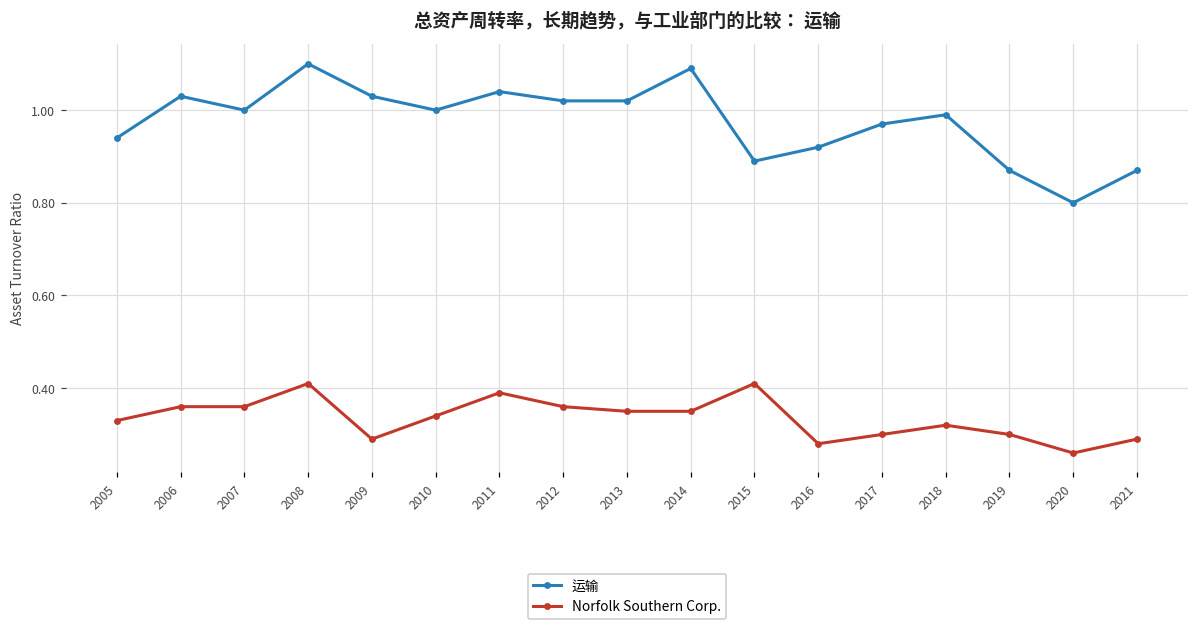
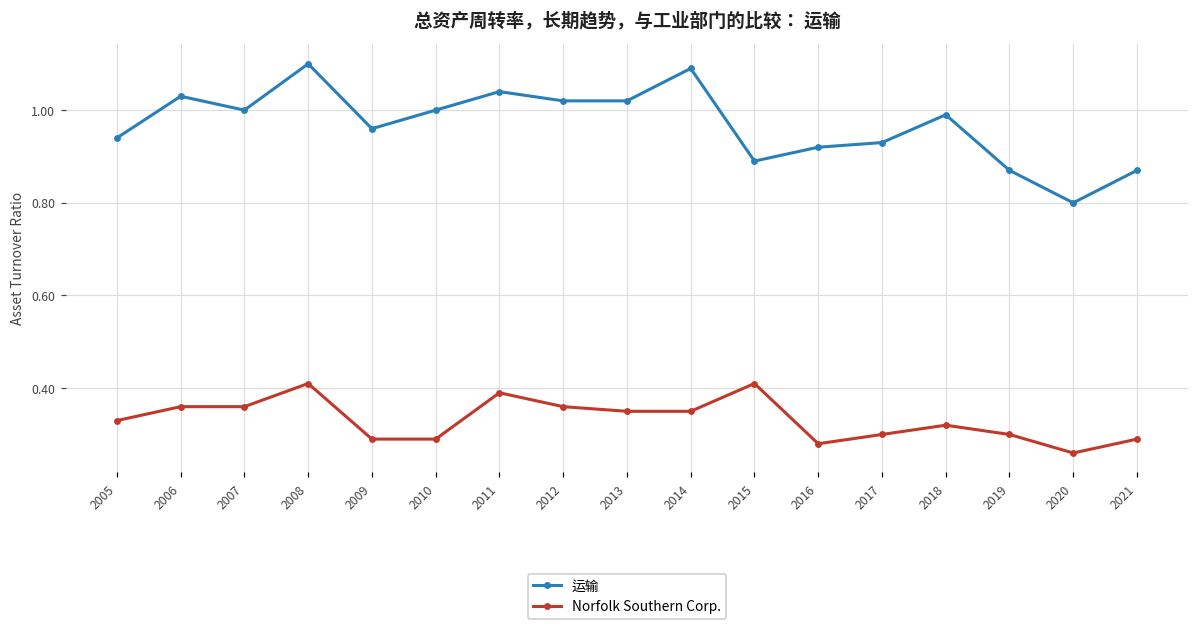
  {
    "运输": {
      "2005": 0.94,
      "2006": 1.03,
      "2007": 1.00,
      "2008": 1.10,
-     "2009": 1.03,
+     "2009": 0.96,
      "2010": 1.00,
      "2011": 1.04,
      "2012": 1.02,
      "2013": 1.02,
      "2014": 1.09,
      "2015": 0.89,
      "2016": 0.92,
-     "2017": 0.97,
+     "2017": 0.93,
      "2018": 0.99,
      "2019": 0.87,
      "2020": 0.80,
      "2021": 0.87
    },
    "Norfolk Southern Corp.": {
      "2005": 0.33,
      "2006": 0.36,
      "2007": 0.36,
      "2008": 0.41,
      "2009": 0.29,
-     "2010": 0.34,
+     "2010": 0.29,
      "2011": 0.39,
      "2012": 0.36,
      "2013": 0.35,
      "2014": 0.35,
      "2015": 0.41,
      "2016": 0.28,
      "2017": 0.30,
      "2018": 0.32,
      "2019": 0.30,
      "2020": 0.26,
      "2021": 0.29
    }
  }
